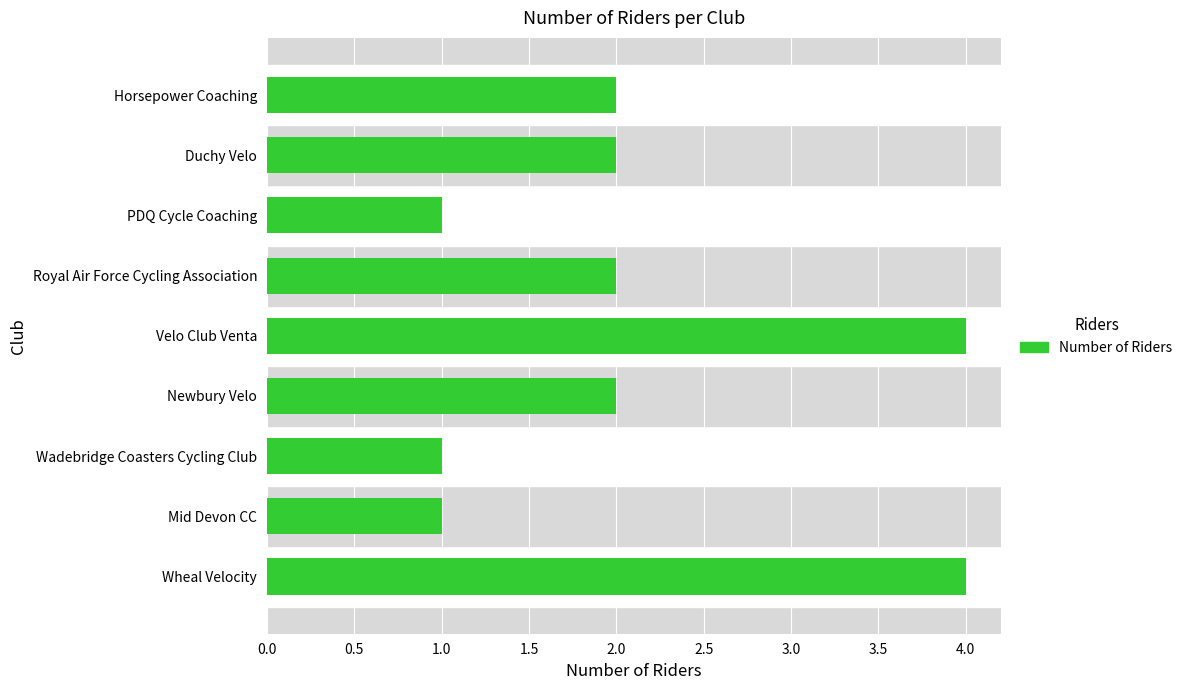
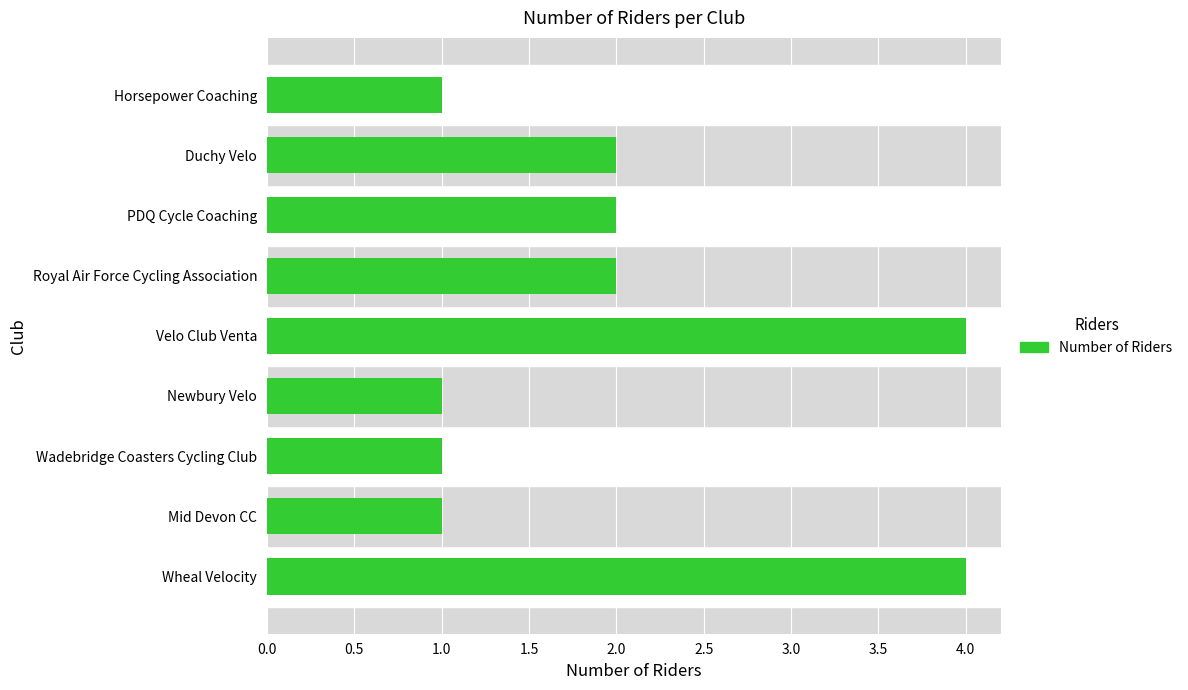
  {
-   "Horsepower Coaching": 2,
+   "Horsepower Coaching": 1,
    "Duchy Velo": 2,
-   "PDQ Cycle Coaching": 1,
+   "PDQ Cycle Coaching": 2,
    "Royal Air Force Cycling Association": 2,
    "Velo Club Venta": 4,
-   "Newbury Velo": 2,
+   "Newbury Velo": 1,
    "Wadebridge Coasters Cycling Club": 1,
    "Mid Devon CC": 1,
    "Wheal Velocity": 4
  }
